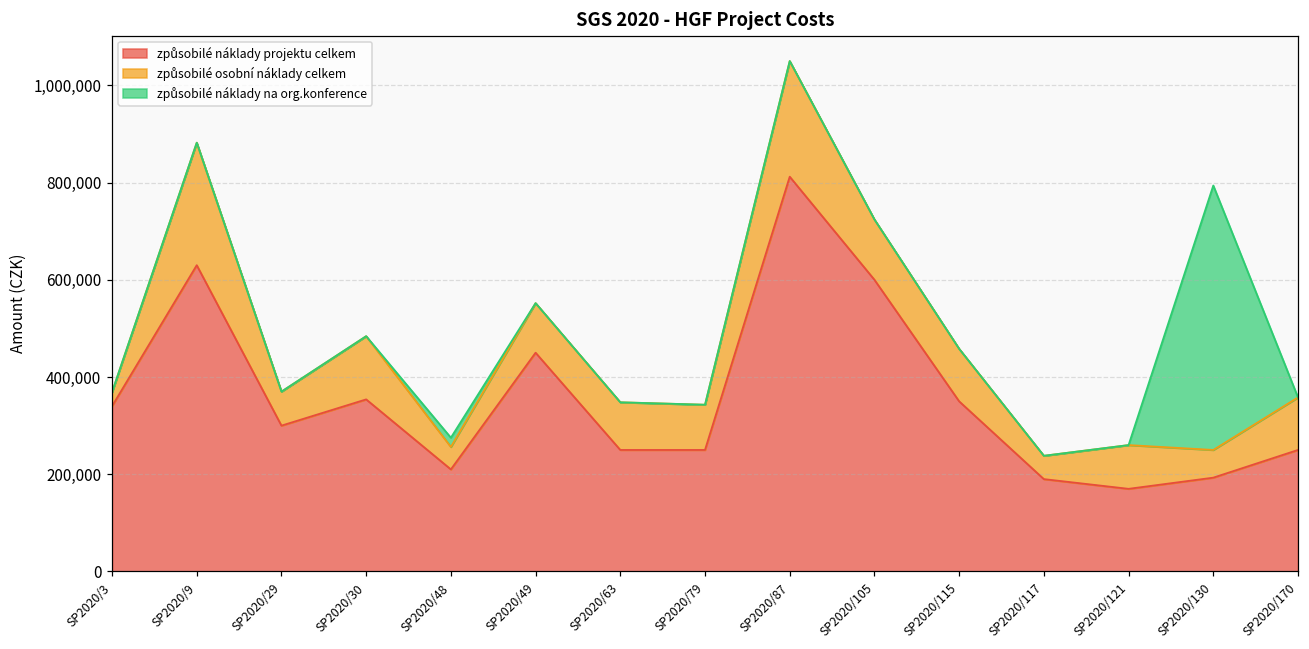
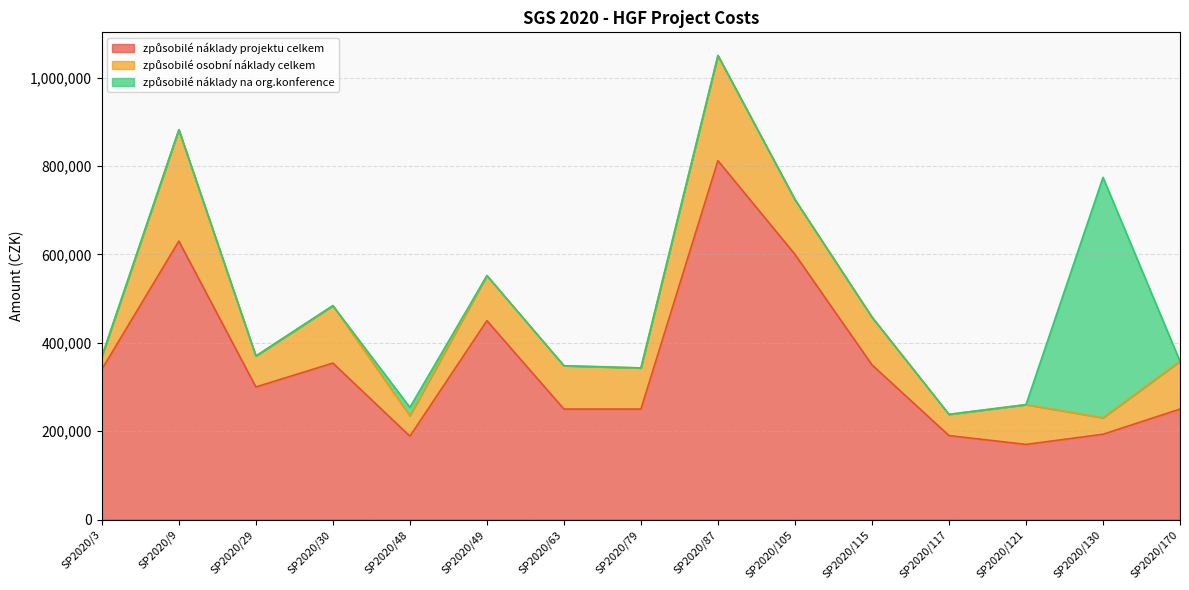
  {
    "způsobilé náklady projektu celkem": {
      "SP2020/3": "340,000",
      "SP2020/9": "630,000",
      "SP2020/29": "300,000",
      "SP2020/30": "350,000",
-     "SP2020/48": "210,000",
+     "SP2020/48": "190,000",
      "SP2020/49": "450,000",
      "SP2020/63": "250,000",
      "SP2020/79": "250,000",
      "SP2020/87": "810,000",
      "SP2020/105": "600,000",
      "SP2020/115": "350,000",
      "SP2020/117": "190,000",
      "SP2020/121": "170,000",
      "SP2020/130": "190,000",
      "SP2020/170": "250,000"
    },
    "způsobilé osobní náklady celkem": {
      "SP2020/48": "50,000",
-     "SP2020/130": "60,000"
+     "SP2020/130": "40,000"
    },
    "způsobilé náklady na org.konference": {
      "SP2020/48": "20,000",
      "SP2020/130": "540,000"
    }
  }
